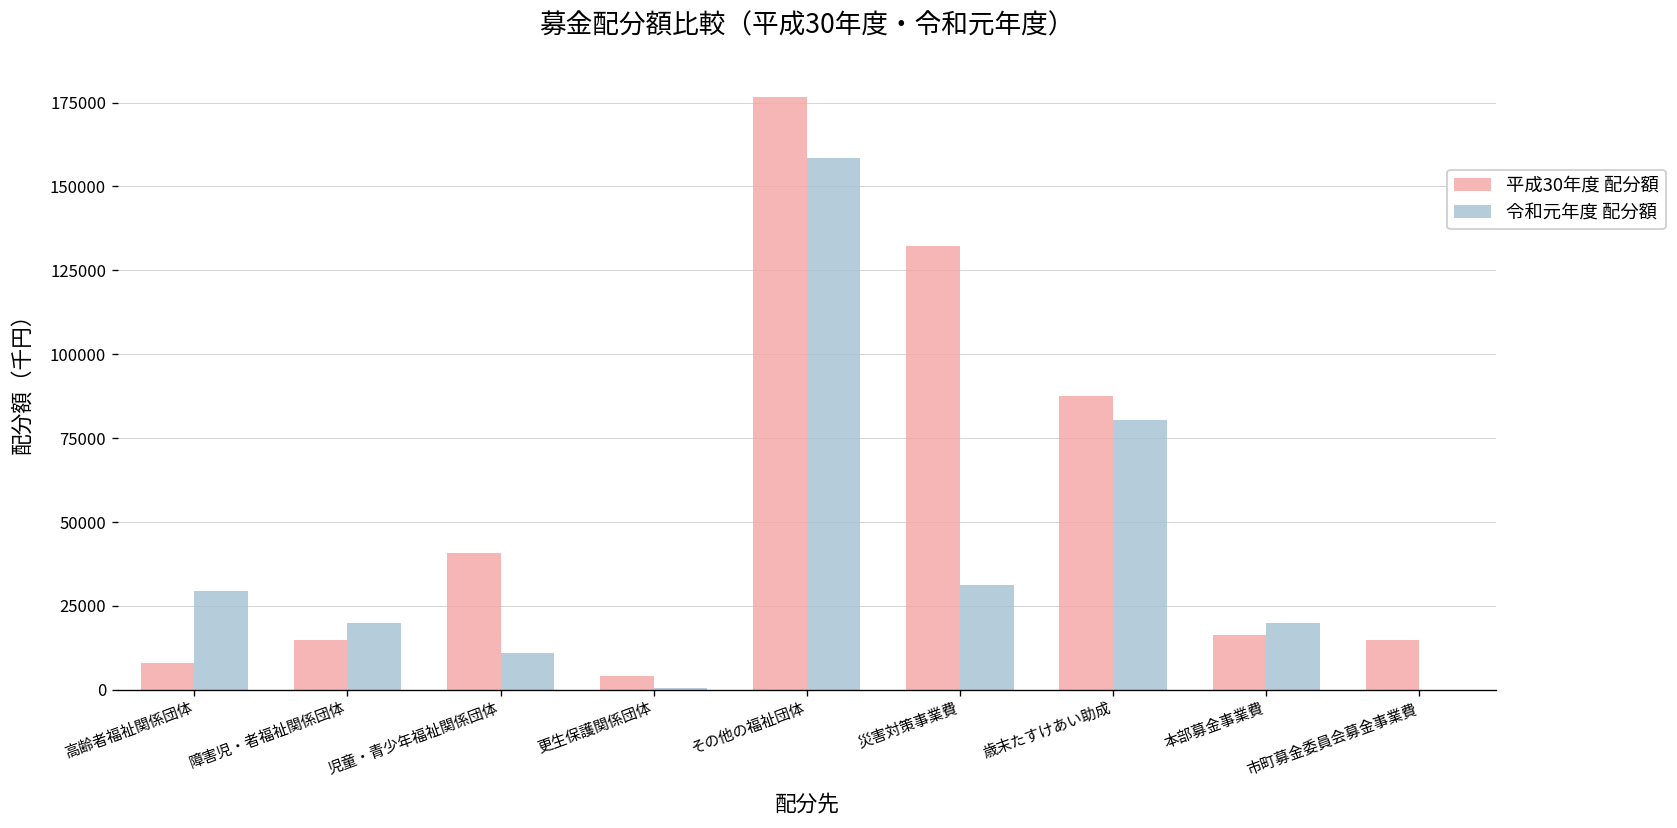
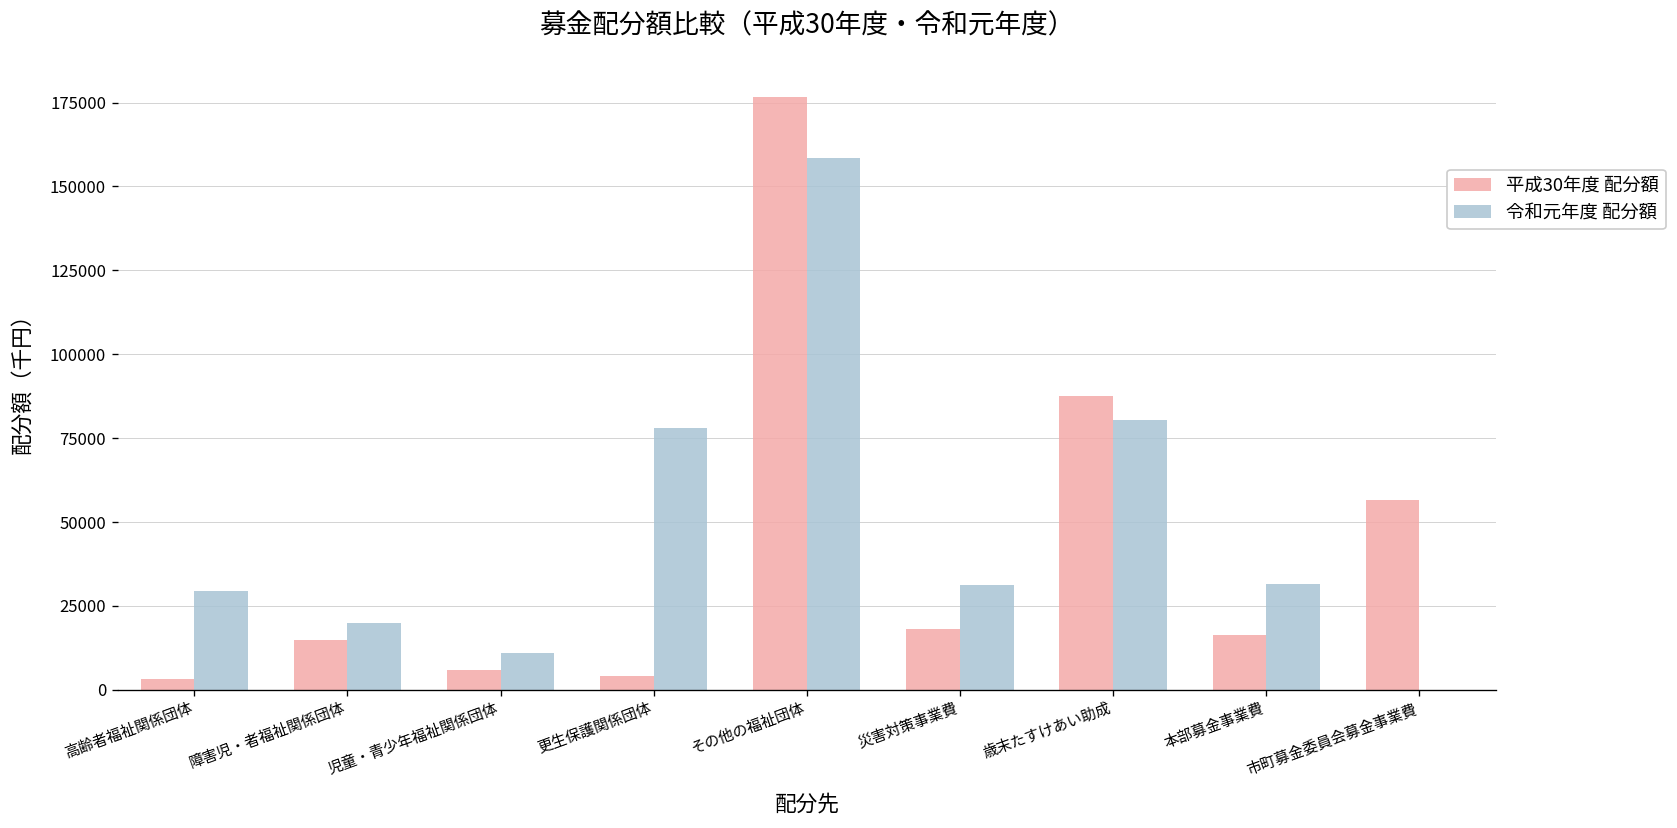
  {
    "平成30年度 配分額": {
-     "高齢者福祉関係団体": 8000,
+     "高齢者福祉関係団体": 3000,
      "障害児・者福祉関係団体": 15000,
-     "児童・青少年福祉関係団体": 41000,
+     "児童・青少年福祉関係団体": 6000,
      "更生保護関係団体": 4000,
      "その他の福祉団体": 177000,
-     "災害対策事業費": 132000,
+     "災害対策事業費": 18000,
      "歳末たすけあい助成": 88000,
      "本部募金事業費": 16000,
-     "市町募金委員会募金事業費": 15000
+     "市町募金委員会募金事業費": 57000
    },
    "令和元年度 配分額": {
      "高齢者福祉関係団体": 29000,
      "障害児・者福祉関係団体": 20000,
      "児童・青少年福祉関係団体": 11000,
-     "更生保護関係団体": 0,
+     "更生保護関係団体": 78000,
      "その他の福祉団体": 159000,
      "災害対策事業費": 31000,
      "歳末たすけあい助成": 80000,
-     "本部募金事業費": 20000,
+     "本部募金事業費": 32000,
      "市町募金委員会募金事業費": 0
    }
  }
